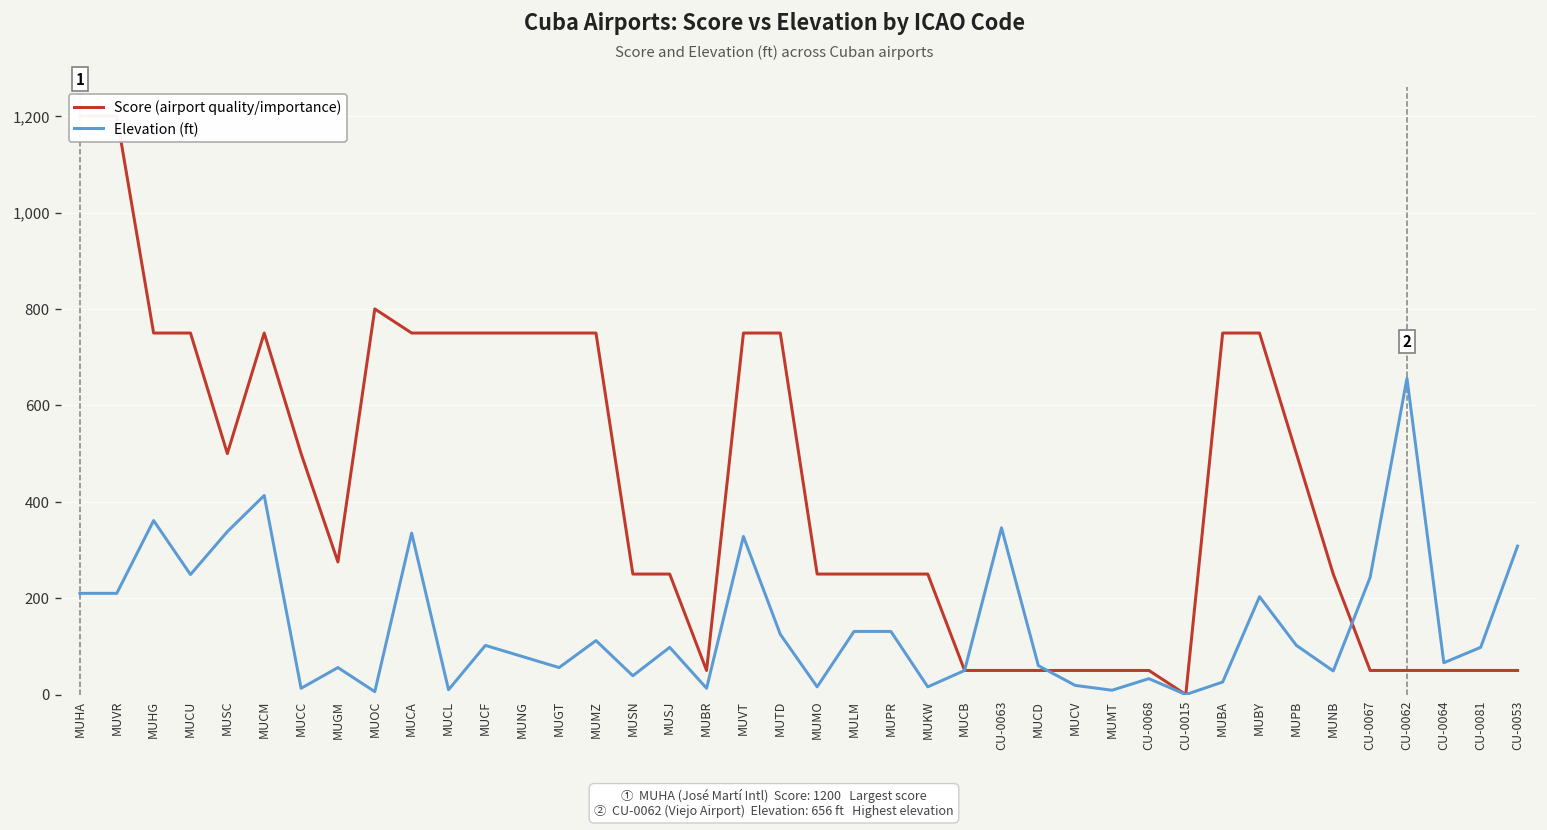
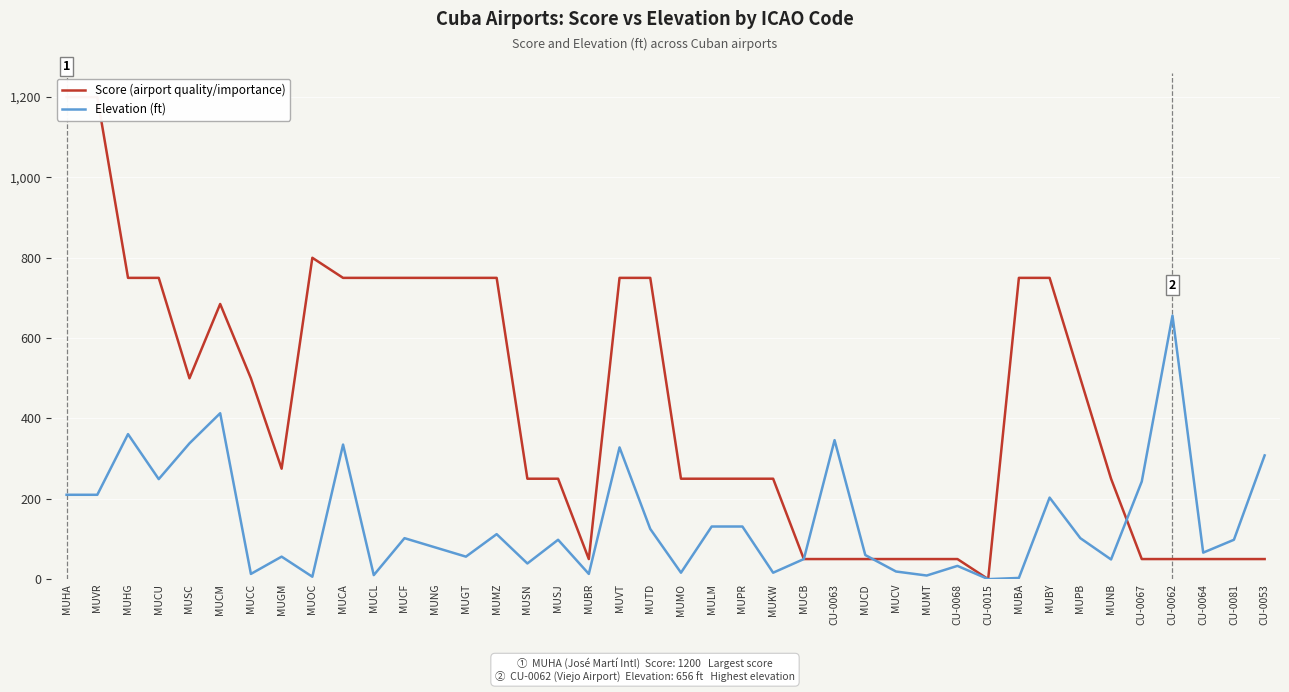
  {
    "Score (airport quality/importance)": {
      "MUHG": 750,
      "MUCU": 750,
      "MUSC": 500,
-     "MUCM": 750,
+     "MUCM": 690,
      "MUCC": 500,
      "MUGM": 280,
      "MUOC": 800,
      "MUCA": 750,
      "MUCL": 750,
      "MUCF": 750,
      "MUNG": 750,
      "MUGT": 750,
      "MUMZ": 750,
      "MUSN": 250,
      "MUSJ": 250,
      "MUBR": 50,
      "MUVT": 750,
      "MUTD": 750,
      "MUMO": 250,
      "MULM": 250,
      "MUPR": 250,
      "MUKW": 250,
      "CU-0063": 50,
      "MUCD": 50,
      "MUCV": 50,
      "MUMT": 50,
      "CU-0068": 50,
      "MUBA": 750,
      "MUBY": 750,
      "MUPB": 500,
      "MUNB": 250,
      "CU-0067": 50,
      "CU-0062": 50,
      "CU-0064": 50,
      "CU-0081": 50,
      "CU-0053": 50
    },
    "Elevation (ft)": {
      "MUHA": 210,
      "MUVR": 210,
      "MUHG": 360,
      "MUCU": 250,
      "MUSC": 340,
      "MUCM": 410,
      "MUCC": 10,
      "MUGM": 60,
      "MUOC": 10,
      "MUCA": 340,
      "MUCL": 10,
      "MUCF": 100,
      "MUNG": 80,
      "MUGT": 60,
      "MUMZ": 110,
      "MUSN": 40,
      "MUSJ": 100,
      "MUBR": 10,
      "MUVT": 330,
      "MUTD": 130,
      "MUMO": 20,
      "MULM": 130,
      "MUPR": 130,
      "MUKW": 20,
      "CU-0063": 350,
      "MUCD": 60,
      "MUCV": 20,
      "MUMT": 10,
      "CU-0068": 30,
-     "MUBA": 30,
+     "MUBA": 0,
      "MUBY": 200,
      "MUPB": 100,
      "MUNB": 50,
      "CU-0067": 240,
      "CU-0064": 70,
      "CU-0081": 100,
      "CU-0053": 310
    }
  }
